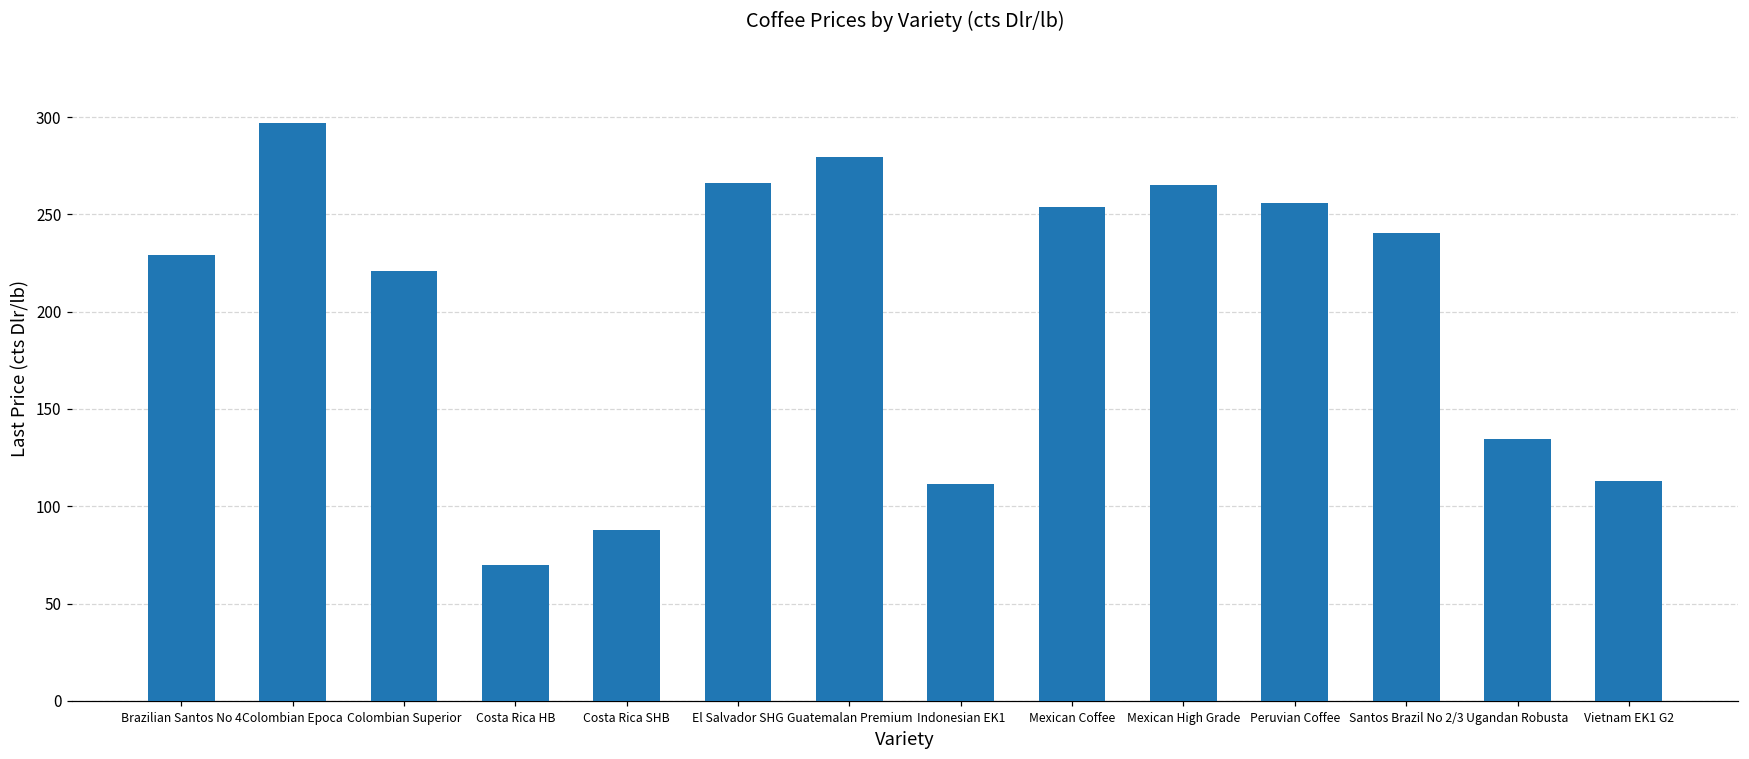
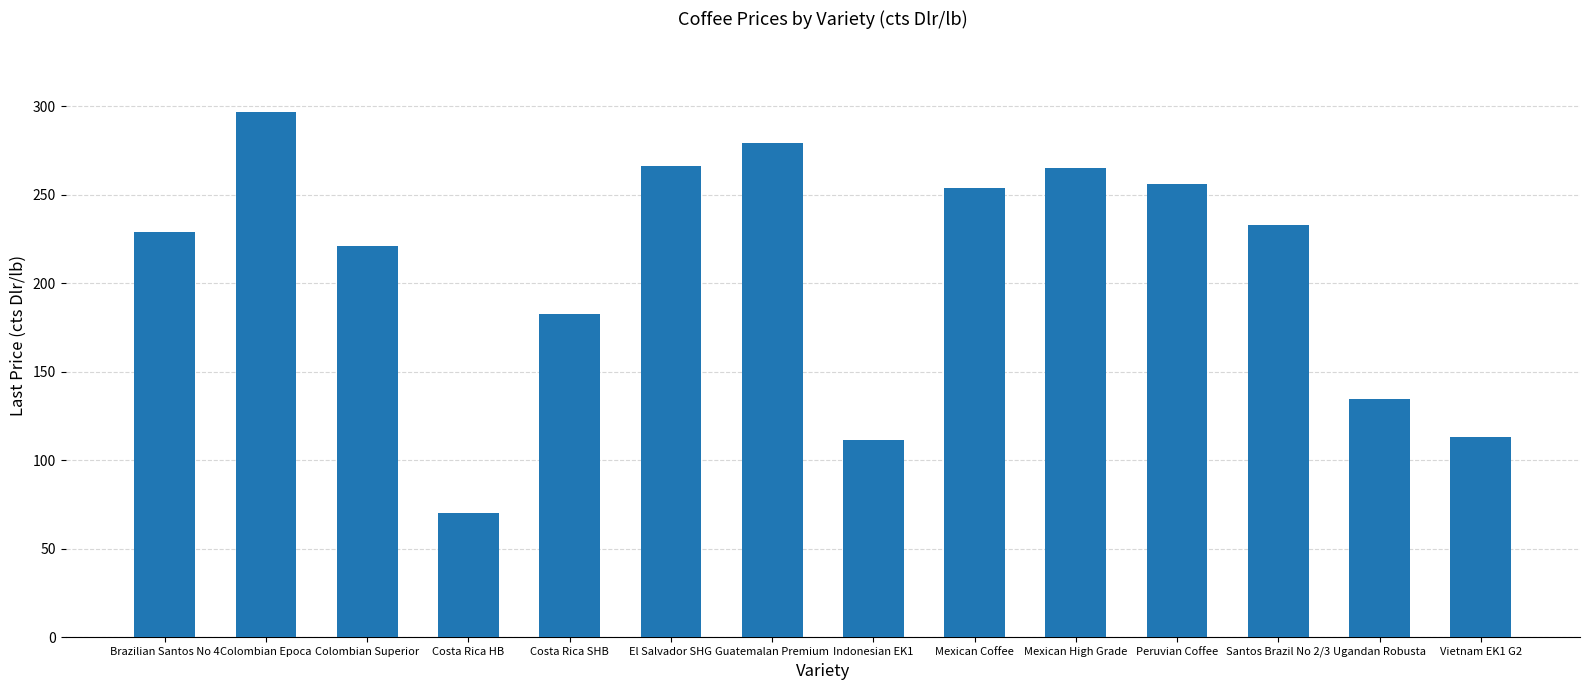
  {
    "Brazilian Santos No 4": 229,
    "Colombian Epoca": 297,
    "Colombian Superior": 221,
    "Costa Rica HB": 70,
-   "Costa Rica SHB": 88,
+   "Costa Rica SHB": 182,
    "El Salvador SHG": 266,
    "Guatemalan Premium": 279,
    "Indonesian EK1": 111,
    "Mexican Coffee": 254,
    "Mexican High Grade": 265,
    "Peruvian Coffee": 256,
-   "Santos Brazil No 2/3": 240,
+   "Santos Brazil No 2/3": 233,
    "Ugandan Robusta": 134,
    "Vietnam EK1 G2": 113
  }
